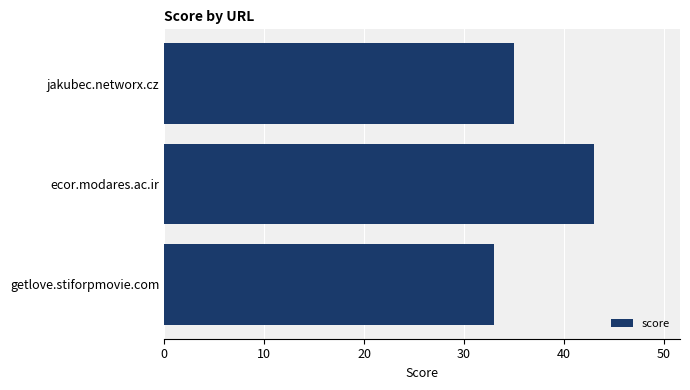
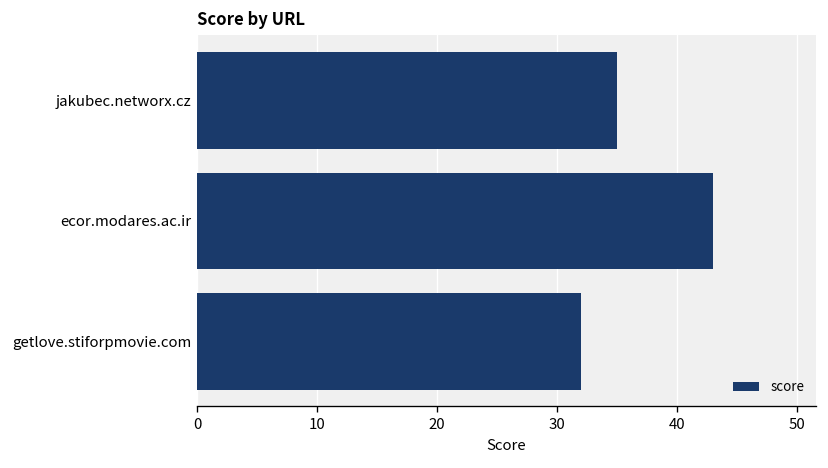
  {
    "jakubec.networx.cz": 35,
    "ecor.modares.ac.ir": 43,
-   "getlove.stiforpmovie.com": 33
+   "getlove.stiforpmovie.com": 32
  }
